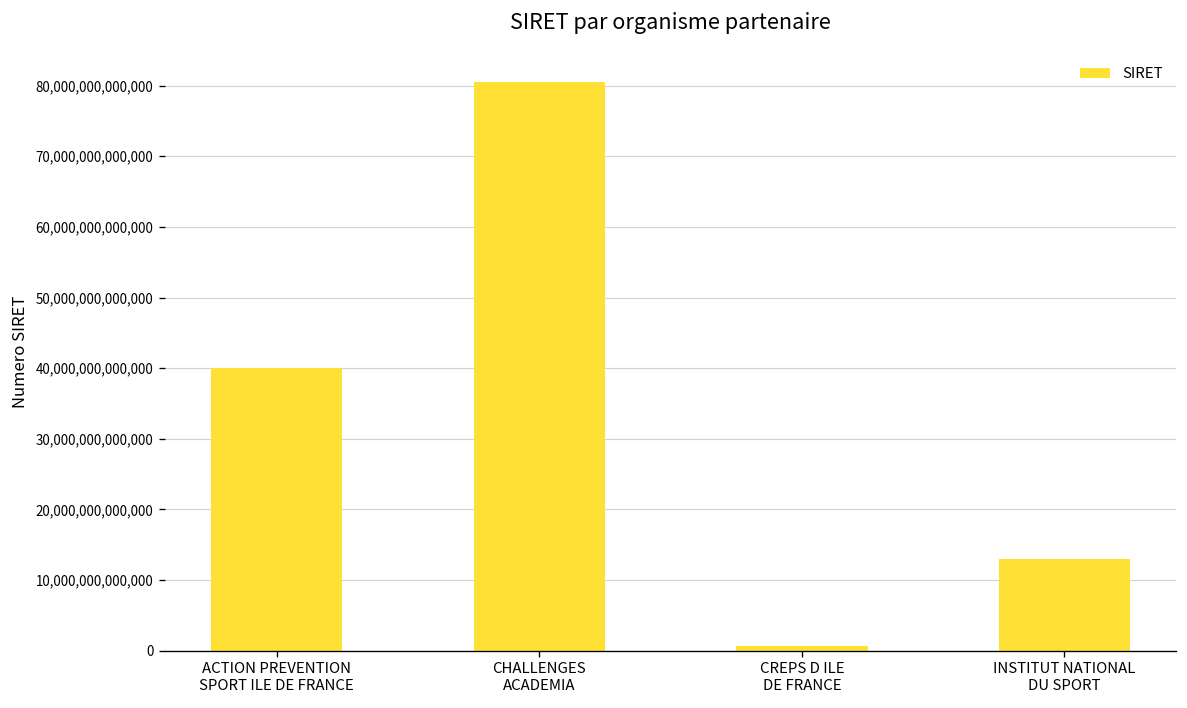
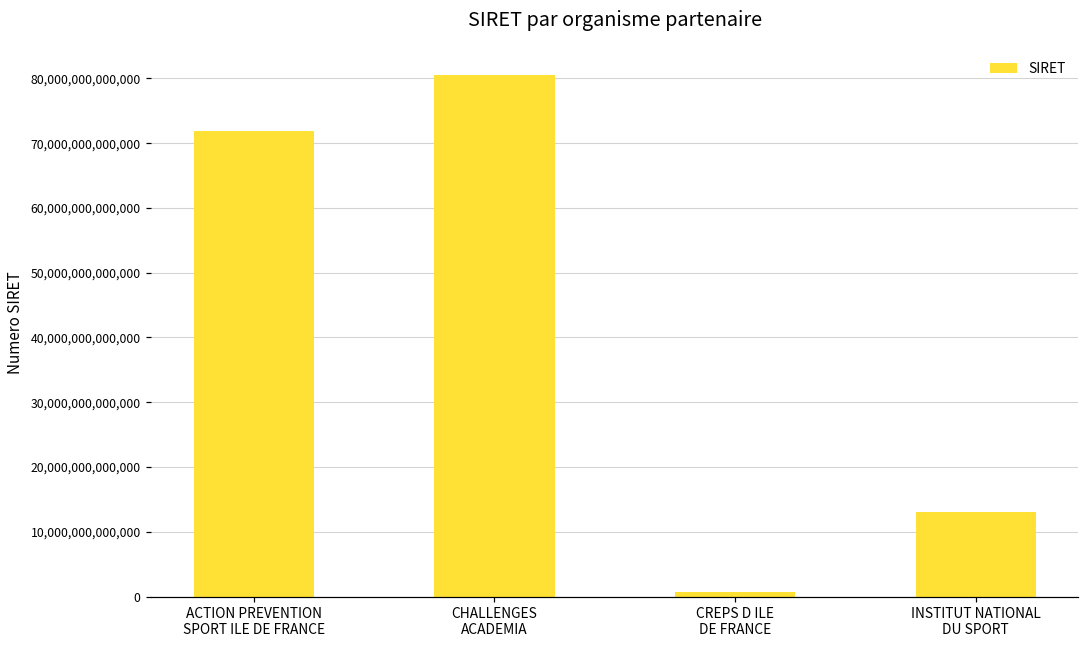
  {
-   "ACTION PREVENTION SPORT ILE DE FRANCE": "40,000,000,000,000",
+   "ACTION PREVENTION SPORT ILE DE FRANCE": "72,000,000,000,000",
    "CHALLENGES ACADEMIA": "80,000,000,000,000",
    "CREPS D ILE DE FRANCE": "1,000,000,000,000",
    "INSTITUT NATIONAL DU SPORT": "13,000,000,000,000"
  }
